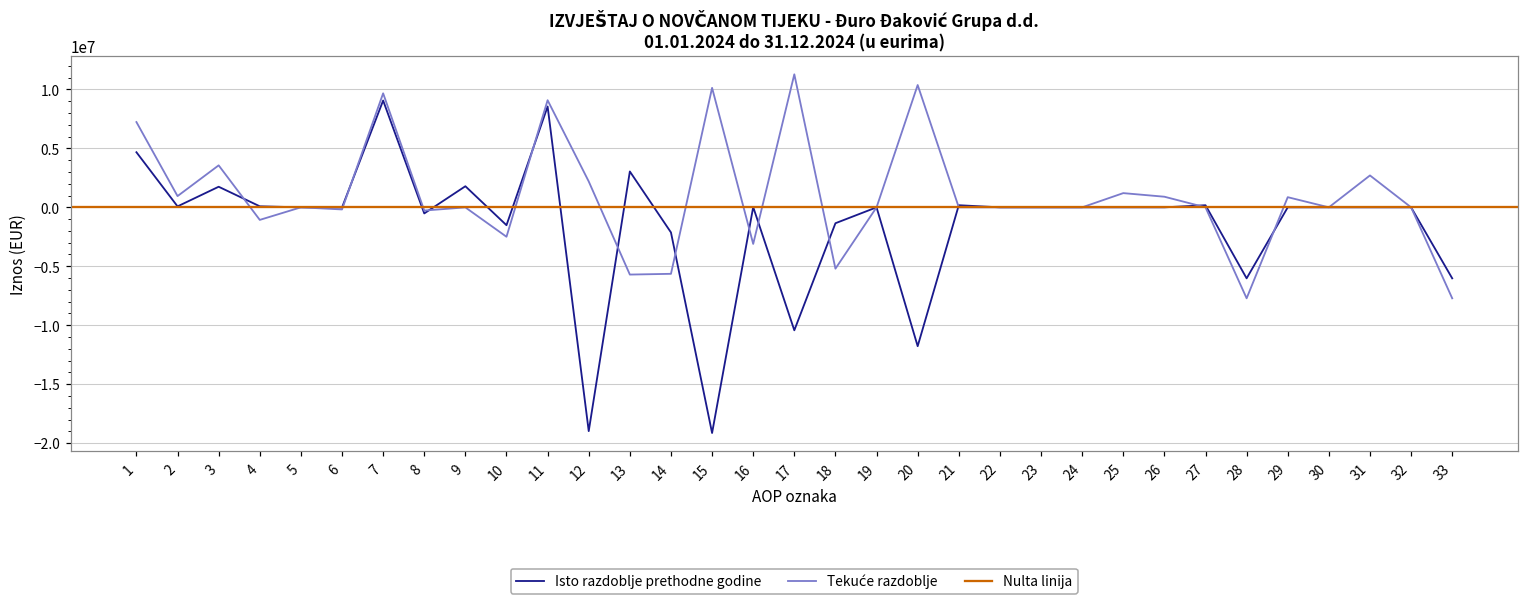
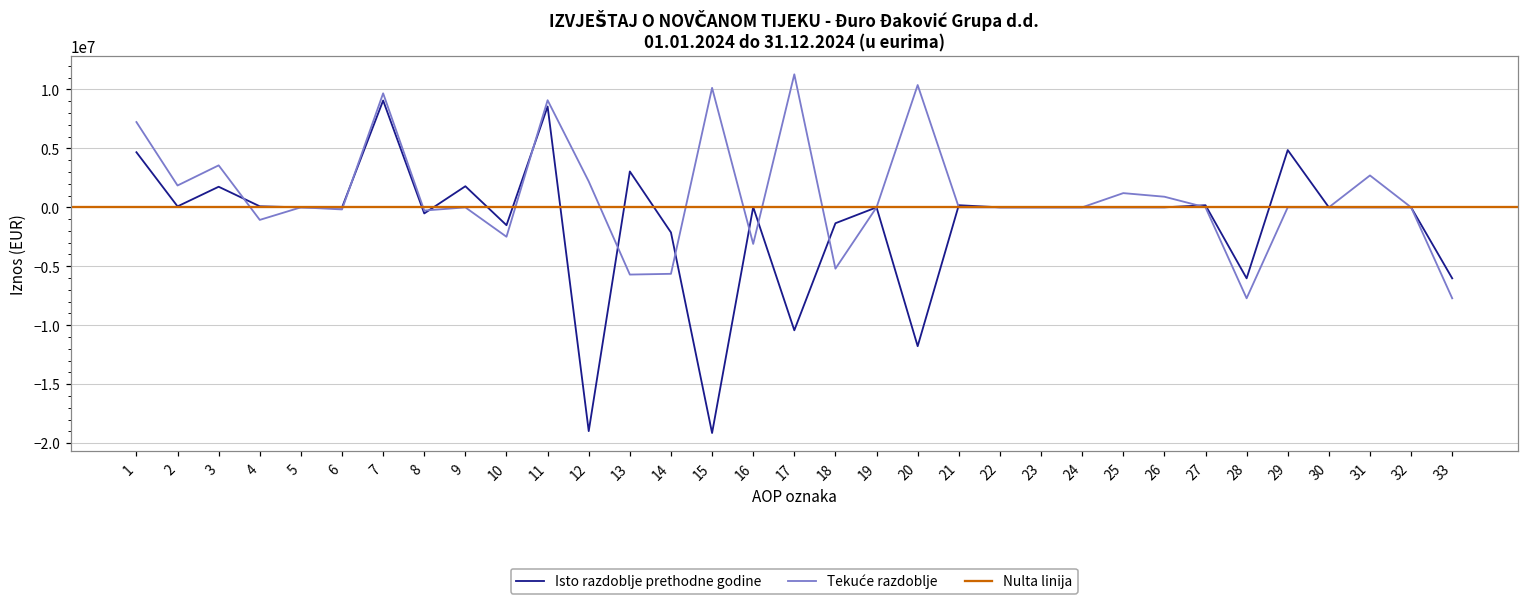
  {
    "Isto razdoblje prethodne godine": {
      "1": 4700000,
      "2": 100000,
      "3": 1700000,
      "4": 100000,
      "7": 9100000,
      "8": -500000,
      "9": 1800000,
      "10": -1500000,
      "11": 8600000,
      "12": -19000000,
      "13": 3000000,
      "14": -2100000,
      "15": -19100000,
      "16": 0,
      "17": -10400000,
      "18": -1300000,
      "20": -11800000,
      "25": 0,
      "26": 0,
      "28": -6000000,
-     "29": 0,
+     "29": 4900000,
      "31": 0,
      "33": -6000000
    },
    "Tekuće razdoblje": {
      "1": 7200000,
-     "2": 1000000,
+     "2": 1900000,
      "3": 3600000,
      "4": -1100000,
      "7": 9700000,
      "8": -300000,
      "9": 0,
      "10": -2500000,
      "11": 9100000,
      "12": 2200000,
      "13": -5700000,
      "14": -5600000,
      "15": 10100000,
      "16": -3100000,
      "17": 11300000,
      "18": -5200000,
      "20": 10400000,
      "25": 1200000,
      "26": 900000,
      "28": -7700000,
-     "29": 900000,
+     "29": 0,
      "31": 2700000,
      "33": -7700000
    }
  }
